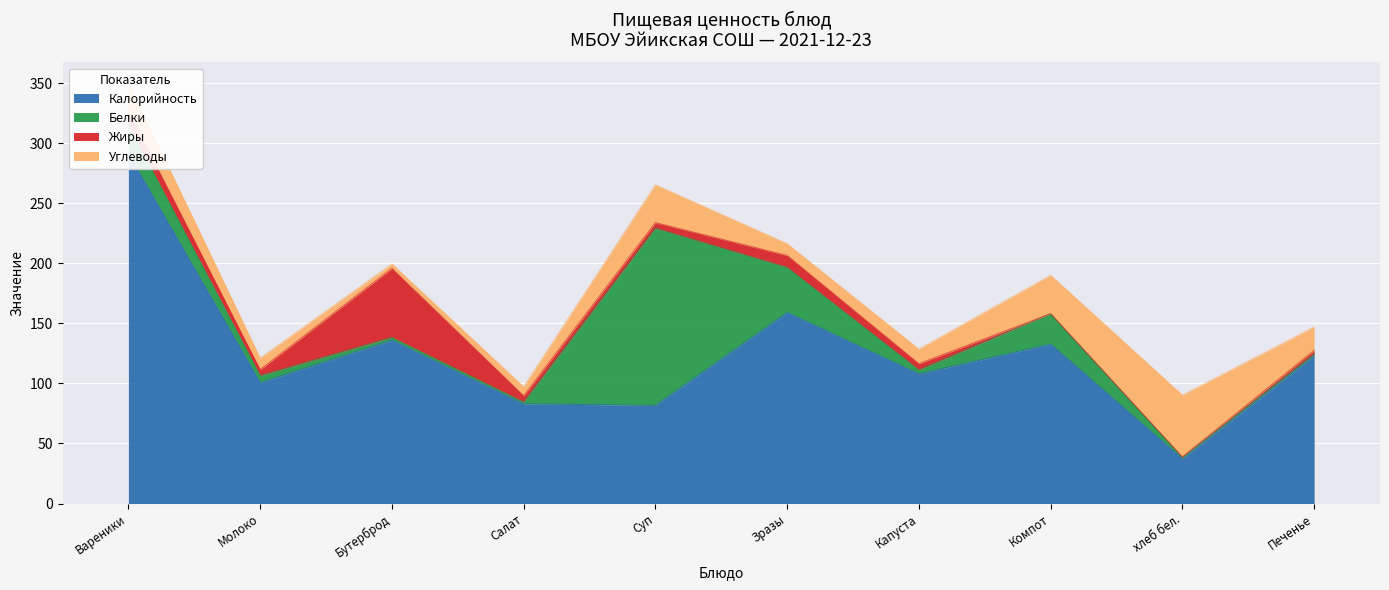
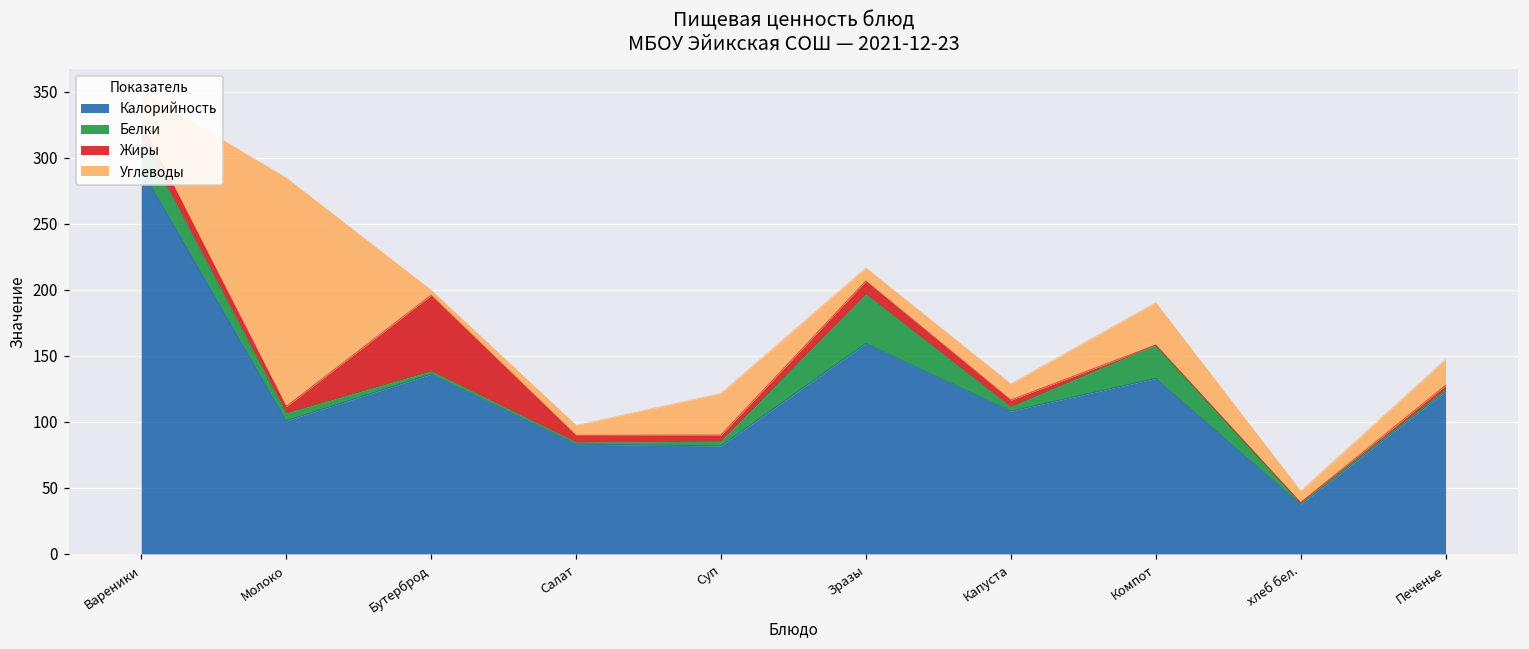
  {
    "Калорийность": {
      "Молоко": 101,
      "Бутерброд": 136,
      "Суп": 82,
      "Зразы": 159,
      "Капуста": 108,
      "Компот": 133
    },
    "Белки": {
      "Молоко": 6,
      "Бутерброд": 2,
-     "Суп": 148,
+     "Суп": 4,
      "Зразы": 37,
      "Капуста": 3
    },
    "Жиры": {
      "Молоко": 5,
      "Бутерброд": 57,
      "Салат": 5,
      "Суп": 5,
      "Зразы": 10,
      "Капуста": 5,
      "Печенье": 3
    },
    "Углеводы": {
-     "Молоко": 10,
+     "Молоко": 173,
      "Бутерброд": 4,
      "Салат": 8,
      "Суп": 31,
      "Зразы": 10,
      "Капуста": 12,
      "Компот": 32,
-     "хлеб бел.": 52,
+     "хлеб бел.": 9,
      "Печенье": 20
    }
  }
